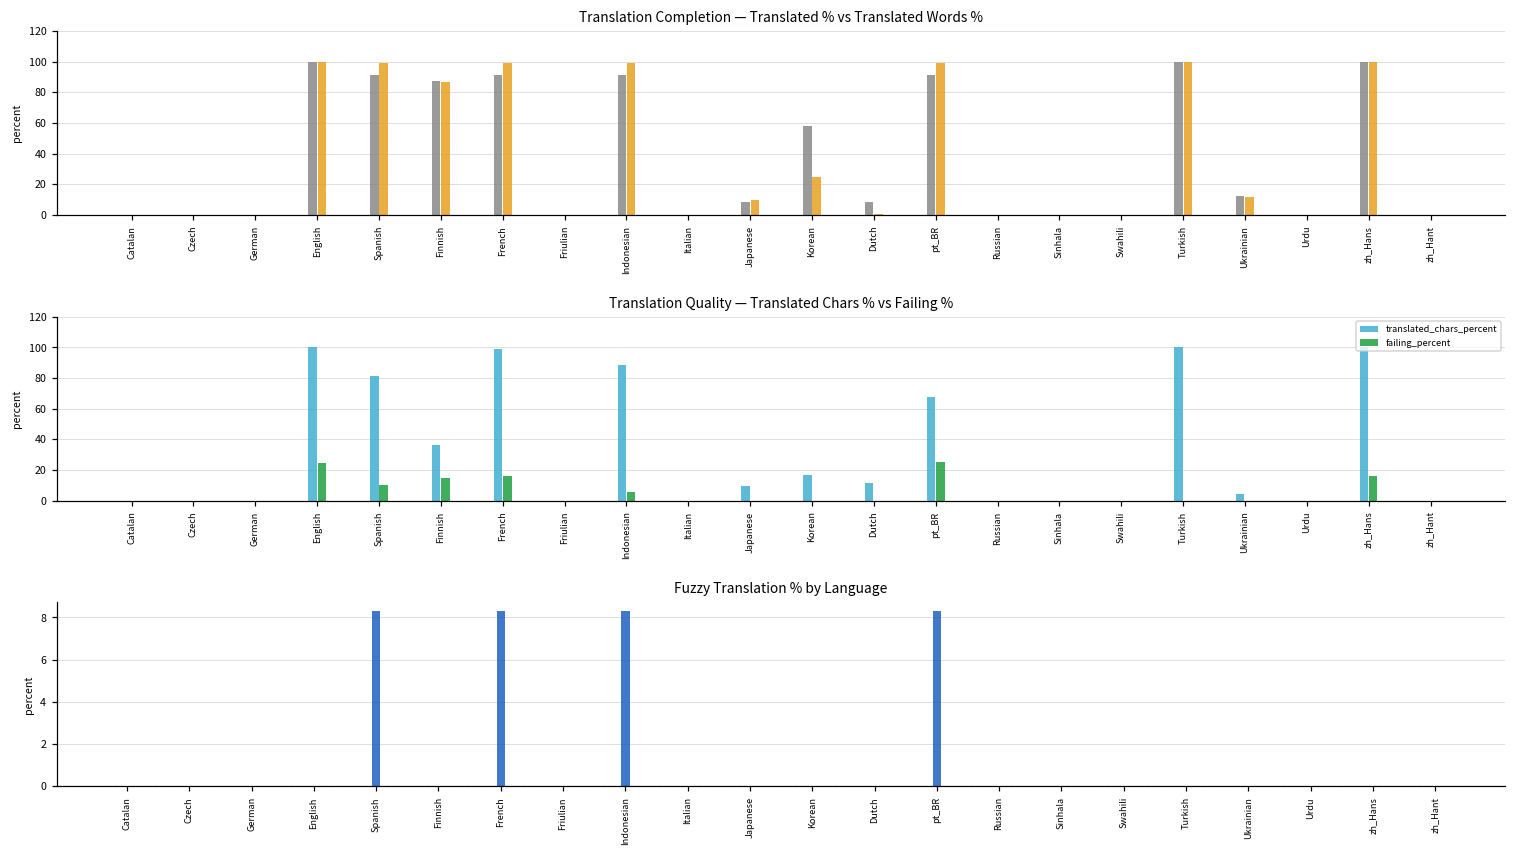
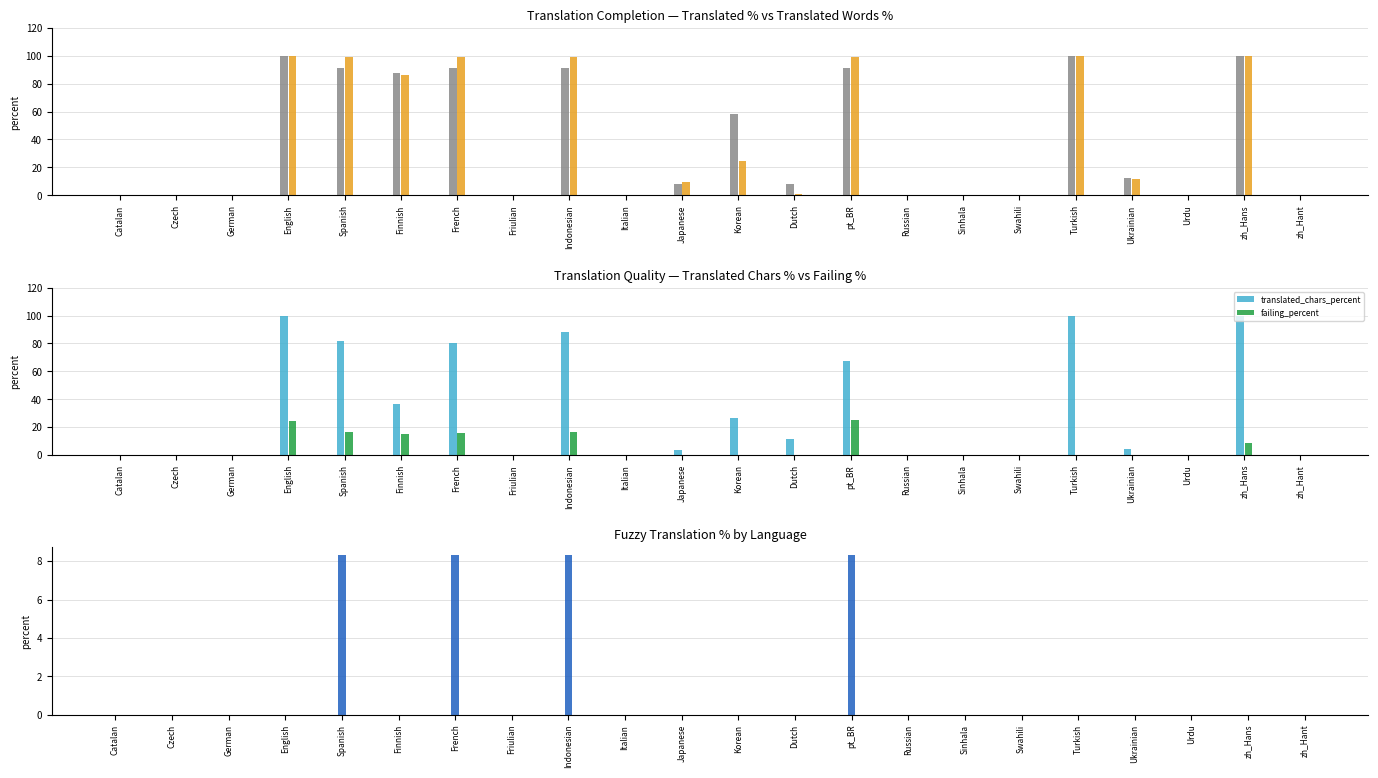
  {
    "Translation Quality — Translated Chars % vs Failing %": {
      "translated_chars_percent": {
        "Catalan": 0,
        "Czech": 0,
        "German": 0,
        "English": 100,
        "Spanish": 82,
        "Finnish": 37,
-       "French": 99,
+       "French": 80,
        "Friulian": 0,
        "Indonesian": 88,
        "Italian": 0,
-       "Japanese": 10,
-       "Korean": 17,
+       "Japanese": 4,
+       "Korean": 27,
        "Dutch": 11,
        "pt_BR": 67,
        "Russian": 0,
        "Sinhala": 0,
        "Swahili": 0,
        "Turkish": 100,
        "Ukrainian": 4,
        "Urdu": 0,
        "zh_Hant": 0
      },
      "failing_percent": {
        "Catalan": 0,
        "Czech": 0,
        "German": 0,
        "English": 24,
-       "Spanish": 11,
+       "Spanish": 17,
        "Finnish": 15,
        "French": 16,
        "Friulian": 0,
-       "Indonesian": 6,
+       "Indonesian": 17,
        "Italian": 0,
        "Japanese": 0,
        "Korean": 0,
        "Dutch": 0,
        "pt_BR": 25,
        "Russian": 0,
        "Sinhala": 0,
        "Swahili": 0,
        "Turkish": 0,
        "Ukrainian": 0,
        "Urdu": 0,
-       "zh_Hans": 16,
+       "zh_Hans": 8,
        "zh_Hant": 0
      }
    },
    "Fuzzy Translation % by Language": {
      "Catalan": 0.0,
      "Czech": 0.0,
      "German": 0.0,
      "English": 0.0,
      "Spanish": 8.3,
      "Finnish": 0.0,
      "French": 8.3,
      "Friulian": 0.0,
      "Indonesian": 8.3,
      "Italian": 0.0,
      "Japanese": 0.0,
      "Korean": 0.0,
      "Dutch": 0.0,
      "pt_BR": 8.3,
      "Russian": 0.0,
      "Sinhala": 0.0,
      "Swahili": 0.0,
      "Turkish": 0.0,
      "Ukrainian": 0.0,
      "Urdu": 0.0,
      "zh_Hans": 0.0,
      "zh_Hant": 0.0
    }
  }
